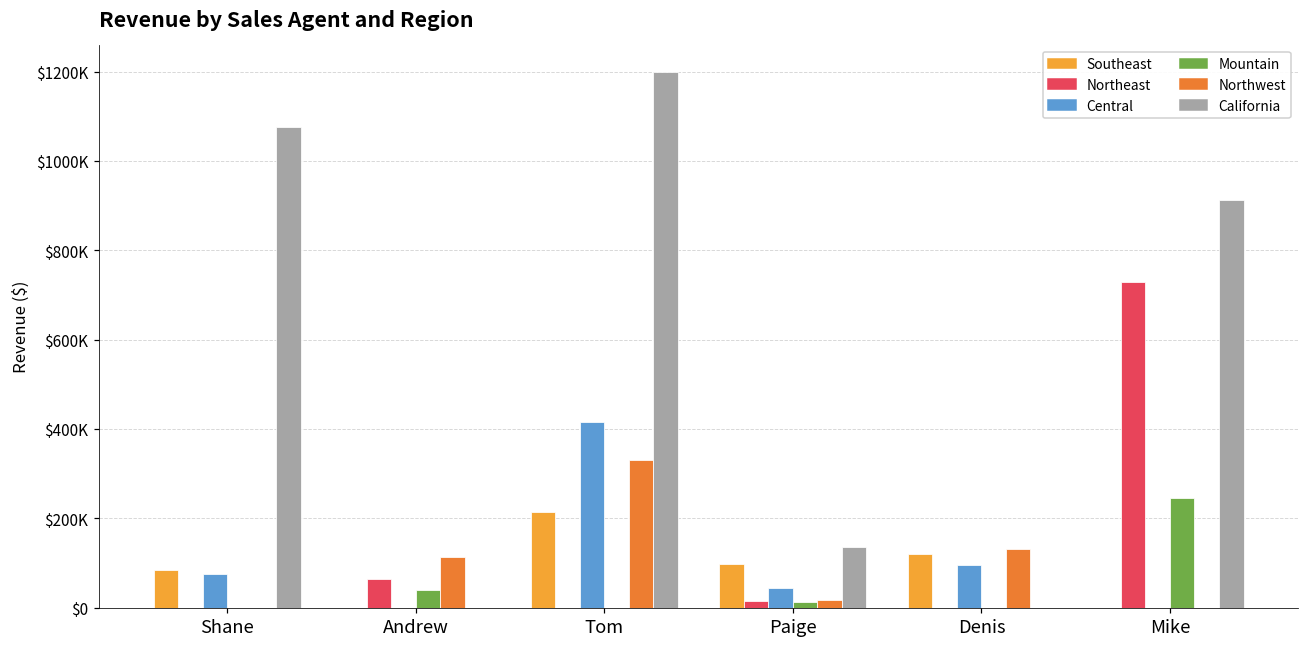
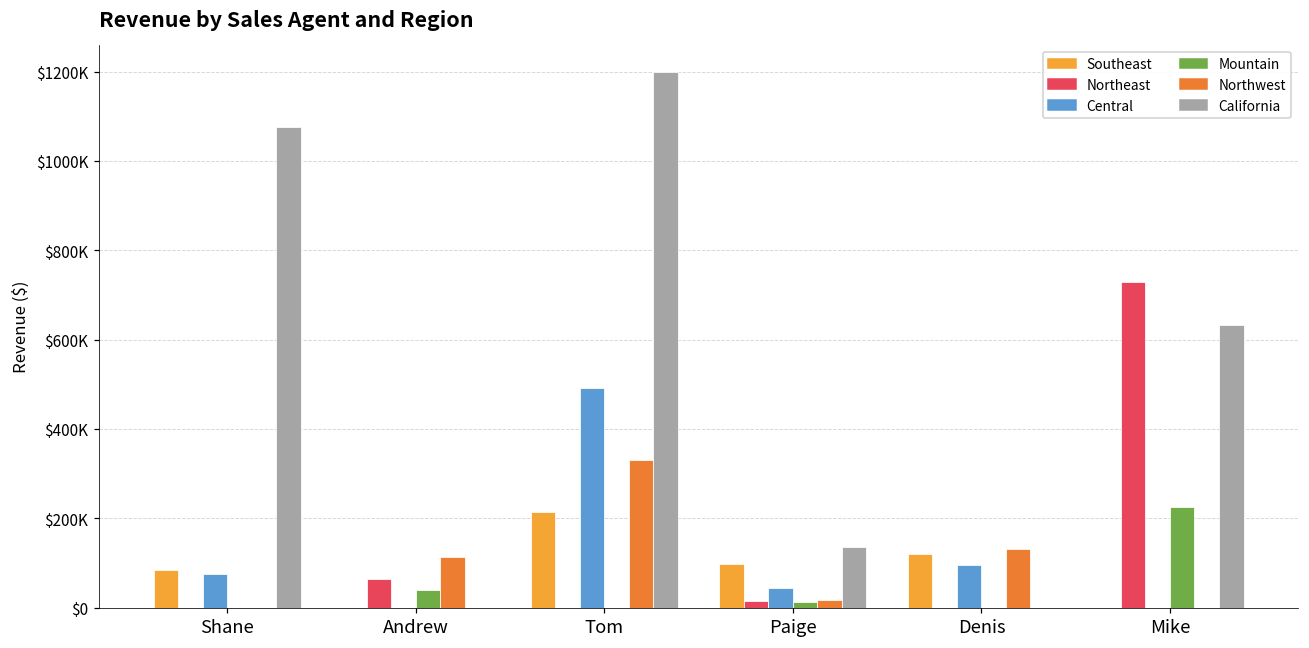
  {
    "Northeast": {
      "Shane": "$0",
      "Andrew": "$70000",
      "Tom": "$0",
      "Paige": "$20000",
      "Denis": "$0",
      "Mike": "$730000"
    },
    "Central": {
      "Shane": "$80000",
      "Andrew": "$0",
-     "Tom": "$420000",
+     "Tom": "$490000",
      "Paige": "$50000",
      "Denis": "$100000",
      "Mike": "$0"
    },
    "Mountain": {
      "Shane": "$0",
      "Andrew": "$40000",
      "Tom": "$0",
      "Paige": "$10000",
      "Denis": "$0",
-     "Mike": "$250000"
+     "Mike": "$220000"
    },
    "California": {
      "Shane": "$1080000",
      "Andrew": "$0",
      "Tom": "$1200000",
      "Paige": "$140000",
      "Denis": "$0",
-     "Mike": "$910000"
+     "Mike": "$630000"
    }
  }
